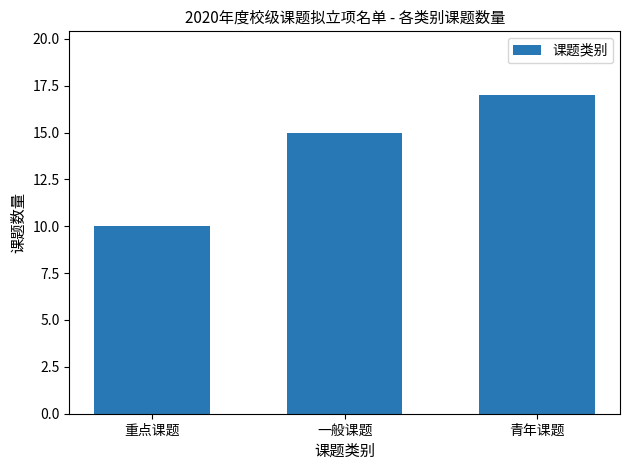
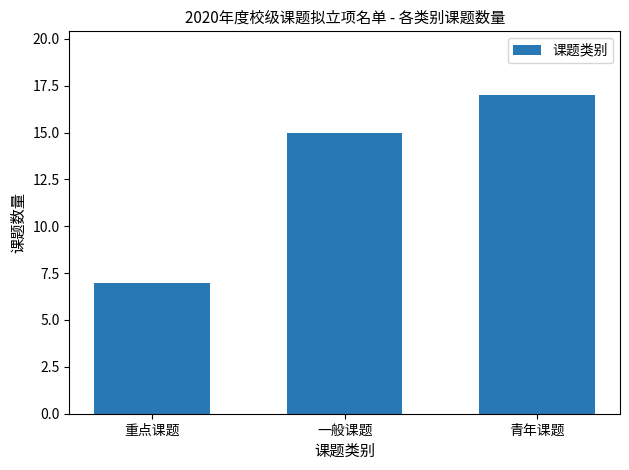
  {
-   "重点课题": 10,
+   "重点课题": 7,
    "一般课题": 15,
    "青年课题": 17
  }
